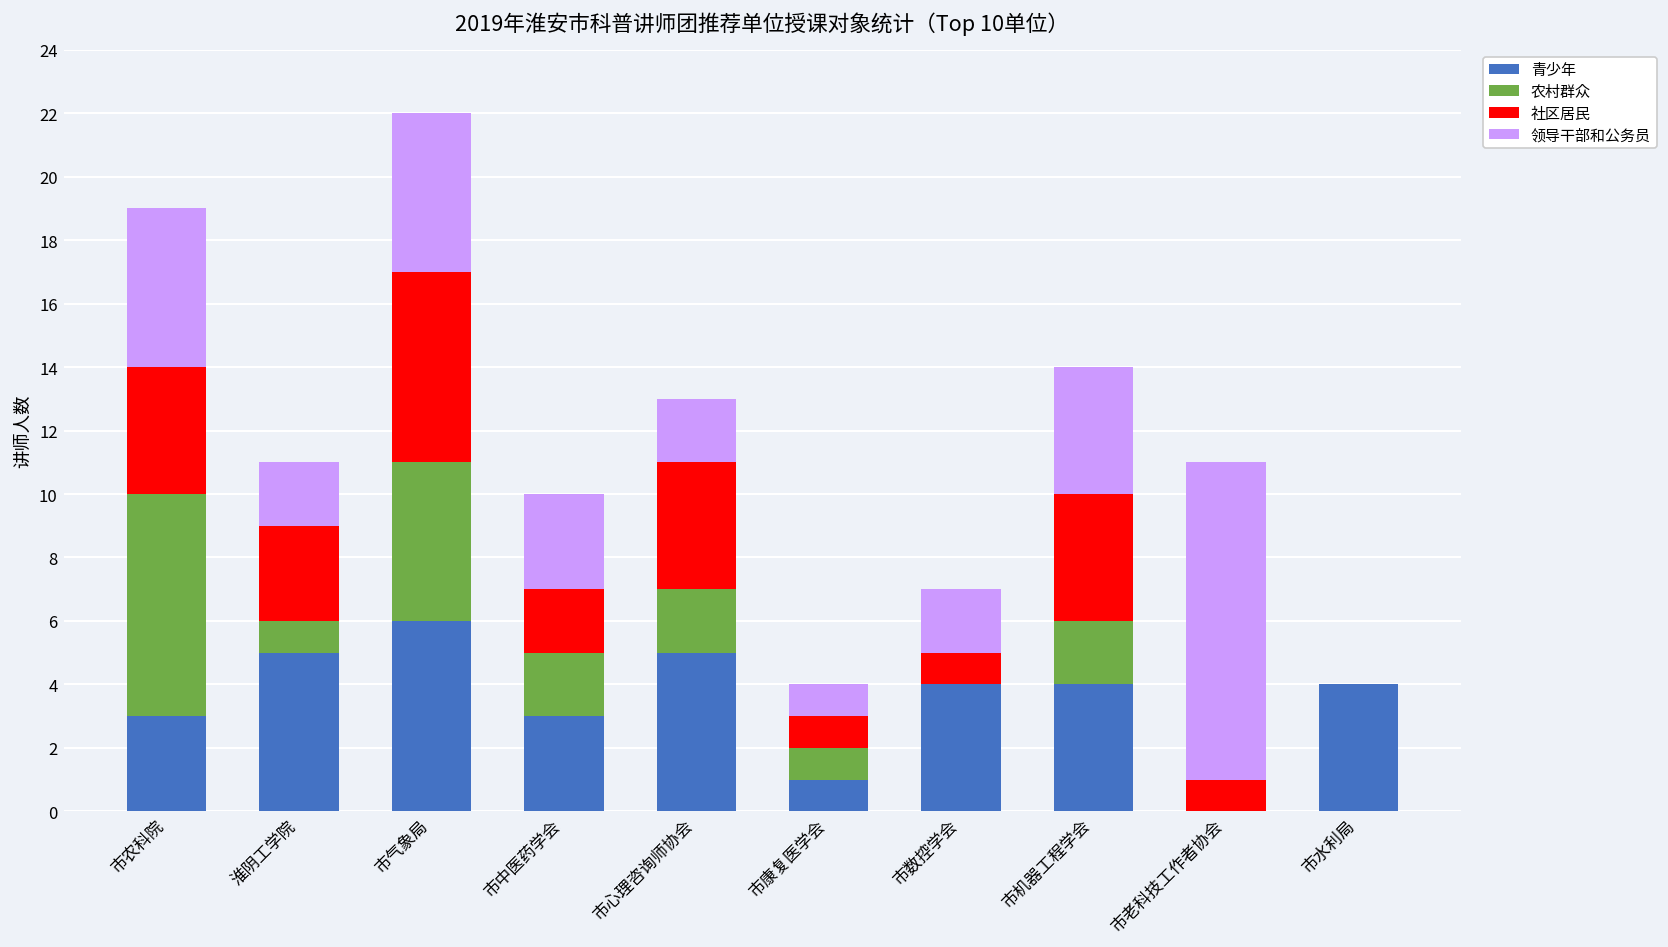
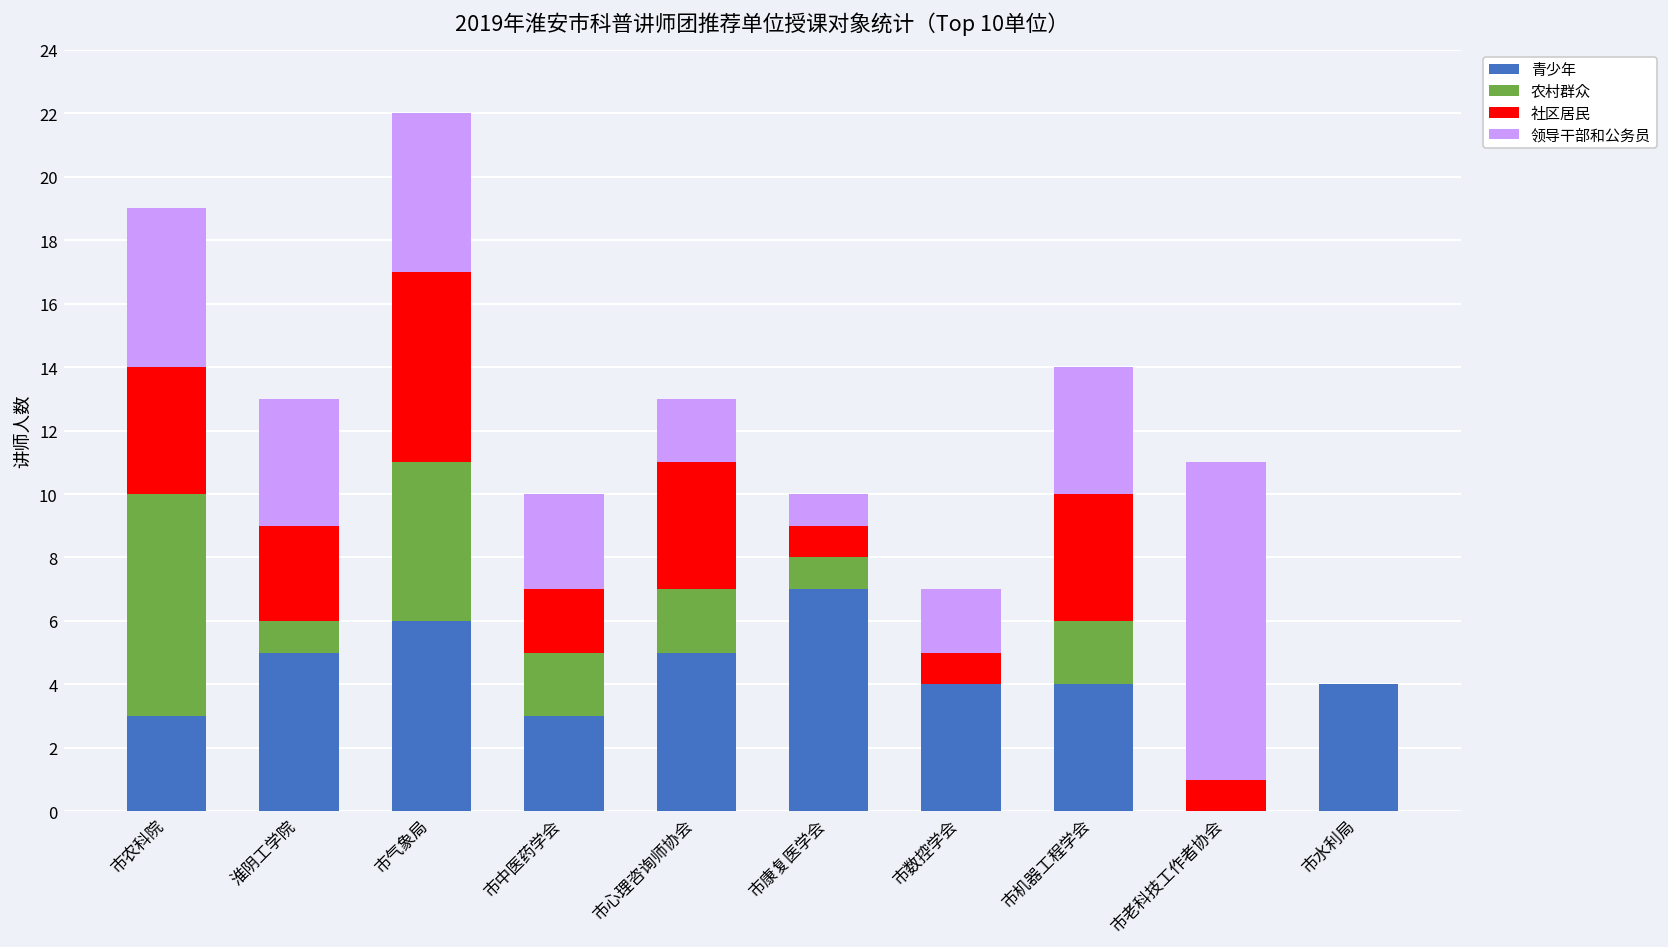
  {
    "青少年": {
      "市农科院": 3,
      "淮阴工学院": 5,
      "市气象局": 6,
      "市中医药学会": 3,
      "市心理咨询师协会": 5,
-     "市康复医学会": 1,
+     "市康复医学会": 7,
      "市数控学会": 4,
      "市机器工程学会": 4,
      "市老科技工作者协会": 0,
      "市水利局": 4
    },
    "农村群众": {
      "市农科院": 7,
      "淮阴工学院": 1,
      "市气象局": 5,
      "市中医药学会": 2,
      "市心理咨询师协会": 2,
      "市康复医学会": 1,
      "市数控学会": 0,
      "市机器工程学会": 2,
      "市老科技工作者协会": 0,
      "市水利局": 0
    },
    "社区居民": {
      "市农科院": 4,
      "淮阴工学院": 3,
      "市气象局": 6,
      "市中医药学会": 2,
      "市心理咨询师协会": 4,
      "市康复医学会": 1,
      "市数控学会": 1,
      "市机器工程学会": 4,
      "市老科技工作者协会": 1,
      "市水利局": 0
    },
    "领导干部和公务员": {
      "市农科院": 5,
-     "淮阴工学院": 2,
+     "淮阴工学院": 4,
      "市气象局": 5,
      "市中医药学会": 3,
      "市心理咨询师协会": 2,
      "市康复医学会": 1,
      "市数控学会": 2,
      "市机器工程学会": 4,
      "市老科技工作者协会": 10,
      "市水利局": 0
    }
  }
